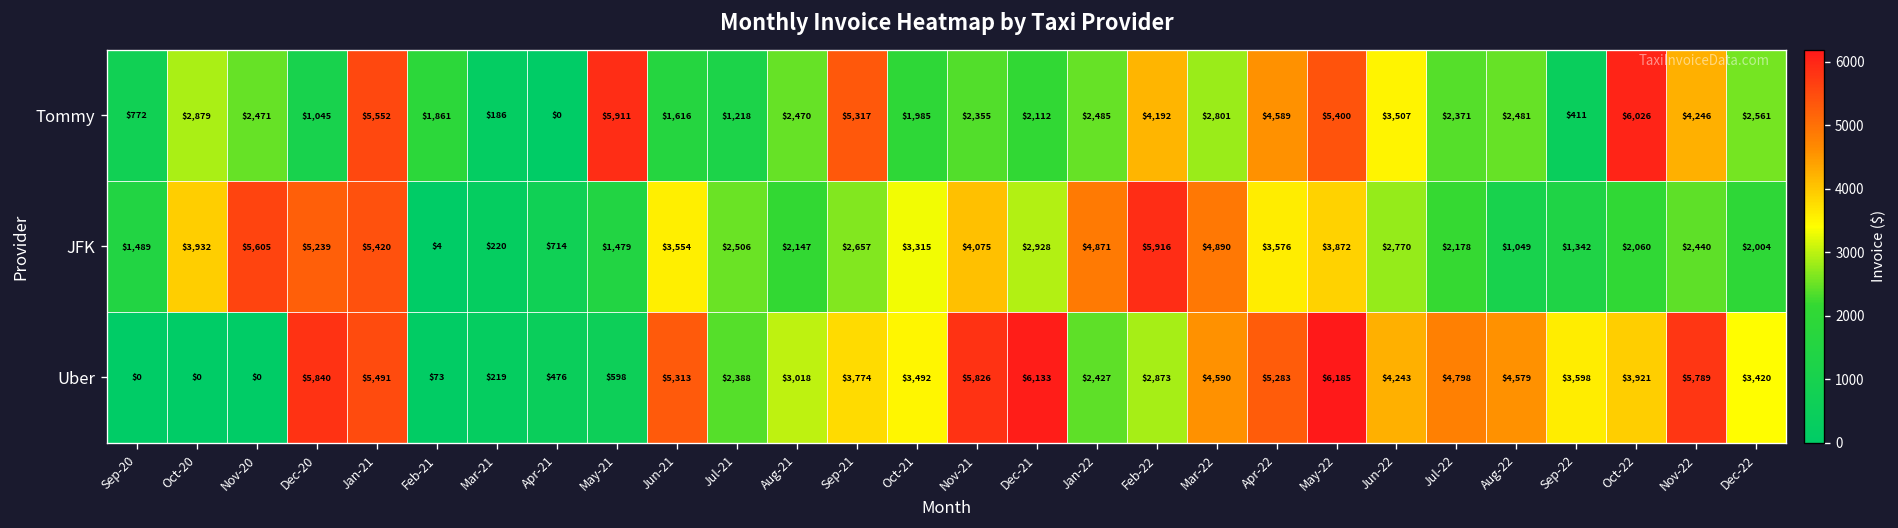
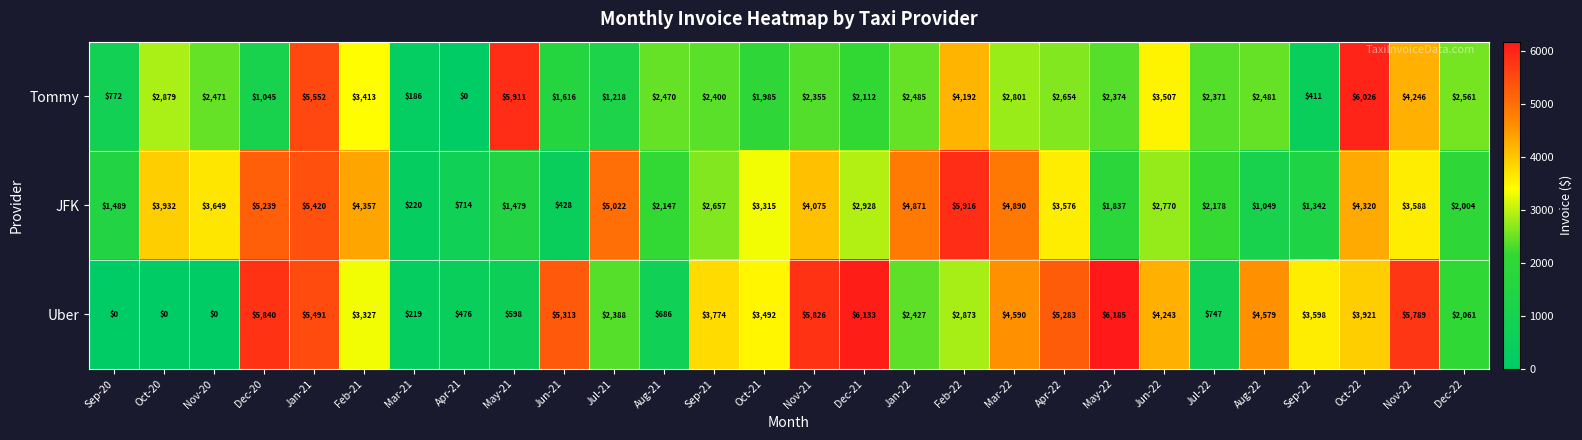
  {
    "Tommy": {
      "Sep-20": "$772",
      "Oct-20": "$2,879",
      "Nov-20": "$2,471",
      "Dec-20": "$1,045",
      "Jan-21": "$5,552",
-     "Feb-21": "$1,861",
+     "Feb-21": "$3,413",
      "Mar-21": "$186",
      "Apr-21": "$0",
      "May-21": "$5,911",
      "Jun-21": "$1,616",
      "Jul-21": "$1,218",
      "Aug-21": "$2,470",
-     "Sep-21": "$5,317",
+     "Sep-21": "$2,400",
      "Oct-21": "$1,985",
      "Nov-21": "$2,355",
      "Dec-21": "$2,112",
      "Jan-22": "$2,485",
      "Feb-22": "$4,192",
      "Mar-22": "$2,801",
-     "Apr-22": "$4,589",
-     "May-22": "$5,400",
+     "Apr-22": "$2,654",
+     "May-22": "$2,374",
      "Jun-22": "$3,507",
      "Jul-22": "$2,371",
      "Aug-22": "$2,481",
      "Sep-22": "$411",
      "Oct-22": "$6,026",
      "Dec-22": "$2,561"
    },
    "JFK": {
      "Sep-20": "$1,489",
      "Oct-20": "$3,932",
-     "Nov-20": "$5,605",
+     "Nov-20": "$3,649",
      "Dec-20": "$5,239",
      "Jan-21": "$5,420",
-     "Feb-21": "$4",
+     "Feb-21": "$4,357",
      "Mar-21": "$220",
      "Apr-21": "$714",
      "May-21": "$1,479",
-     "Jun-21": "$3,554",
-     "Jul-21": "$2,506",
+     "Jun-21": "$428",
+     "Jul-21": "$5,022",
      "Aug-21": "$2,147",
      "Sep-21": "$2,657",
      "Oct-21": "$3,315",
      "Nov-21": "$4,075",
      "Dec-21": "$2,928",
      "Jan-22": "$4,871",
      "Feb-22": "$5,916",
      "Mar-22": "$4,890",
      "Apr-22": "$3,576",
-     "May-22": "$3,872",
+     "May-22": "$1,837",
      "Jun-22": "$2,770",
      "Jul-22": "$2,178",
      "Aug-22": "$1,049",
      "Sep-22": "$1,342",
-     "Oct-22": "$2,060",
-     "Nov-22": "$2,440",
+     "Oct-22": "$4,320",
+     "Nov-22": "$3,588",
      "Dec-22": "$2,004"
    },
    "Uber": {
      "Sep-20": "$0",
      "Oct-20": "$0",
      "Nov-20": "$0",
      "Dec-20": "$5,840",
      "Jan-21": "$5,491",
-     "Feb-21": "$73",
+     "Feb-21": "$3,327",
      "Mar-21": "$219",
      "Apr-21": "$476",
      "May-21": "$598",
      "Jun-21": "$5,313",
      "Jul-21": "$2,388",
-     "Aug-21": "$3,018",
+     "Aug-21": "$686",
      "Sep-21": "$3,774",
      "Oct-21": "$3,492",
      "Nov-21": "$5,826",
      "Dec-21": "$6,133",
      "Jan-22": "$2,427",
      "Feb-22": "$2,873",
      "Mar-22": "$4,590",
      "Apr-22": "$5,283",
      "May-22": "$6,185",
      "Jun-22": "$4,243",
-     "Jul-22": "$4,798",
+     "Jul-22": "$747",
      "Aug-22": "$4,579",
      "Sep-22": "$3,598",
      "Oct-22": "$3,921",
      "Nov-22": "$5,789",
-     "Dec-22": "$3,420"
+     "Dec-22": "$2,061"
    }
  }
